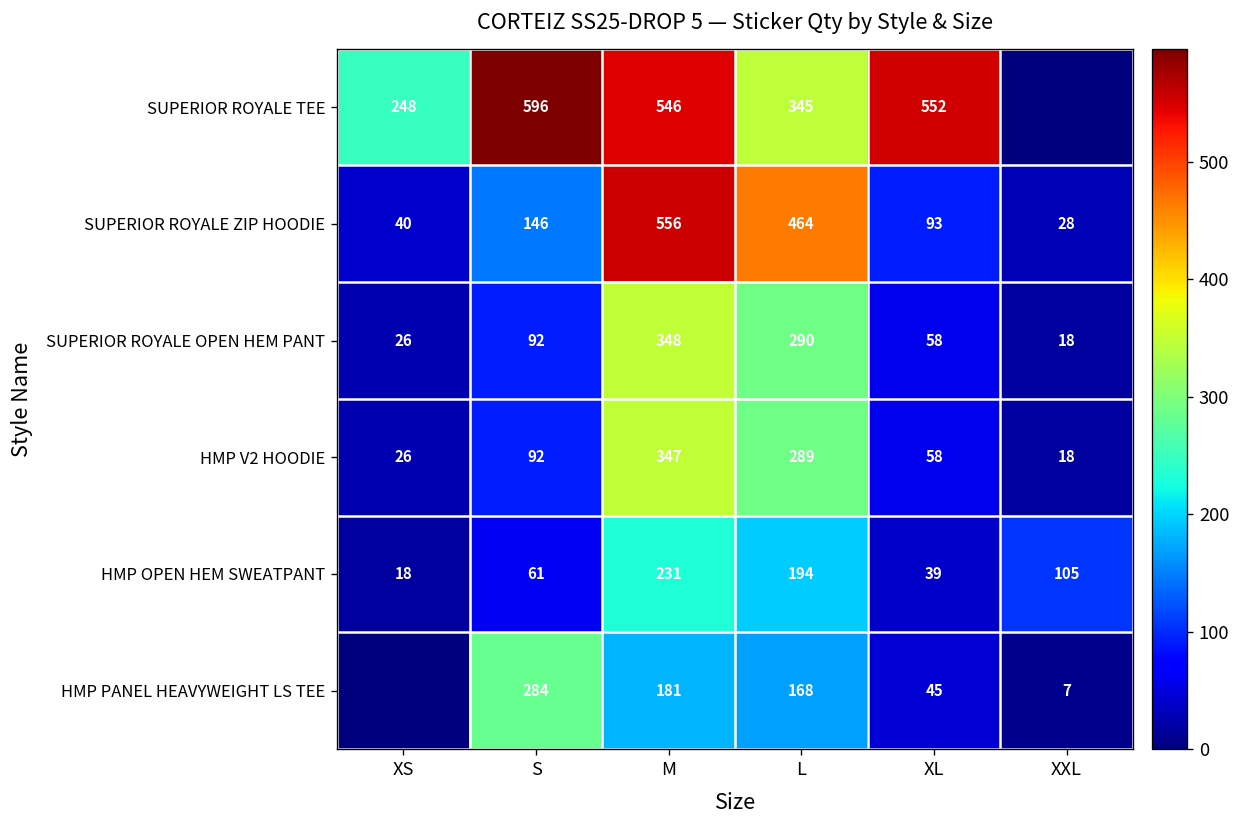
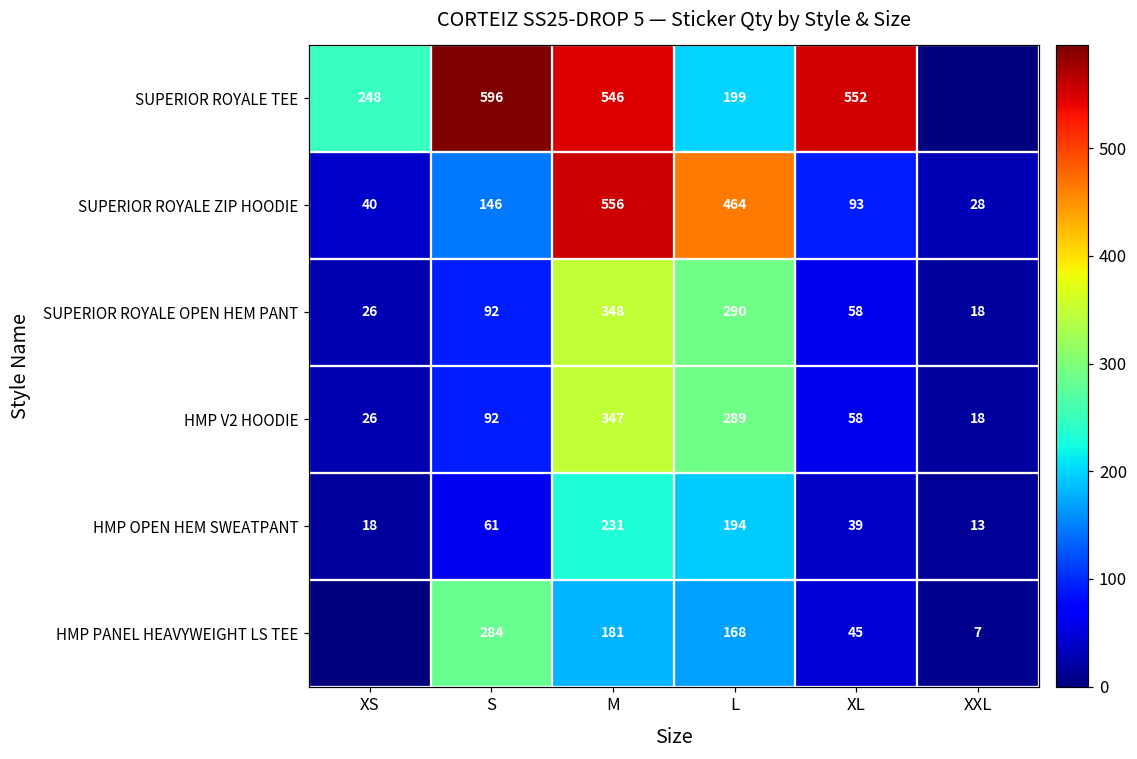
  {
    "SUPERIOR ROYALE TEE": {
      "XS": 248,
      "S": 596,
      "M": 546,
-     "L": 345,
+     "L": 199,
      "XL": 552
    },
    "SUPERIOR ROYALE ZIP HOODIE": {
      "XS": 40,
      "S": 146,
      "M": 556,
      "L": 464,
      "XL": 93,
      "XXL": 28
    },
    "SUPERIOR ROYALE OPEN HEM PANT": {
      "XS": 26,
      "S": 92,
      "M": 348,
      "L": 290,
      "XL": 58,
      "XXL": 18
    },
    "HMP V2 HOODIE": {
      "XS": 26,
      "S": 92,
      "M": 347,
      "L": 289,
      "XL": 58,
      "XXL": 18
    },
    "HMP OPEN HEM SWEATPANT": {
      "XS": 18,
      "S": 61,
      "M": 231,
      "L": 194,
      "XL": 39,
-     "XXL": 105
+     "XXL": 13
    },
    "HMP PANEL HEAVYWEIGHT LS TEE": {
      "S": 284,
      "M": 181,
      "L": 168,
      "XL": 45,
      "XXL": 7
    }
  }
